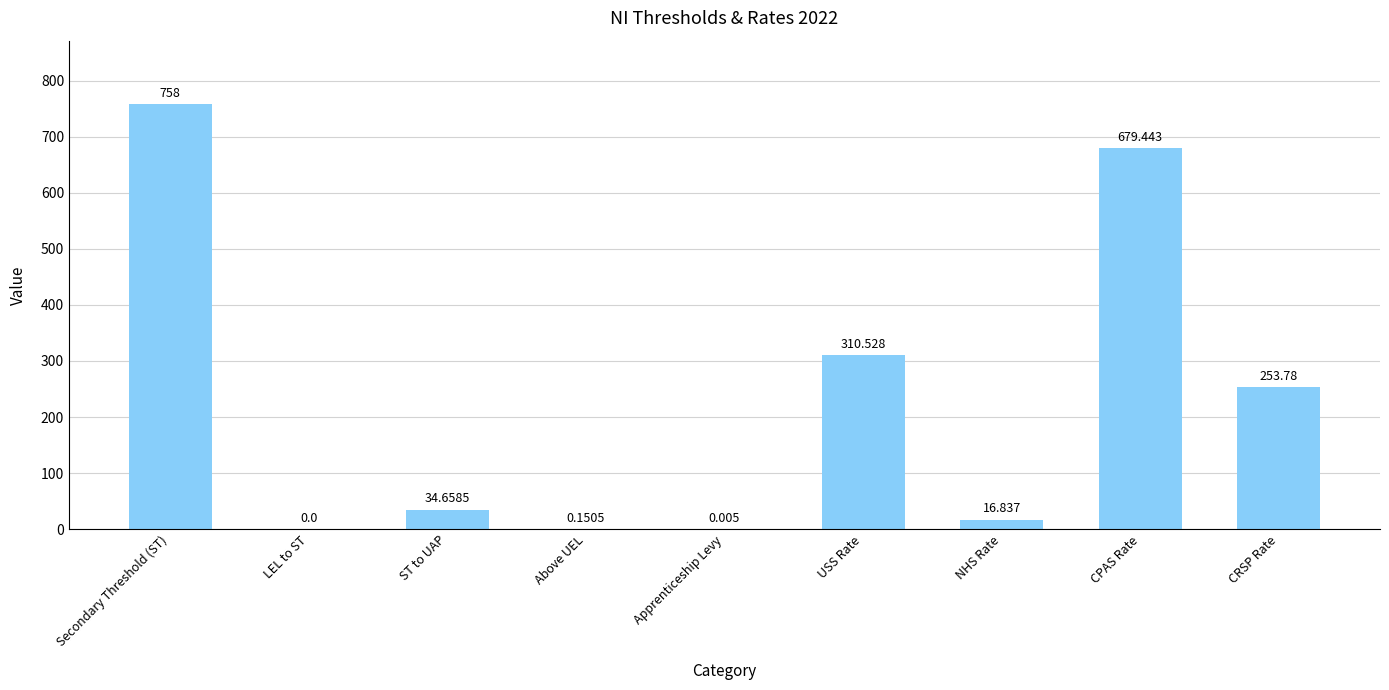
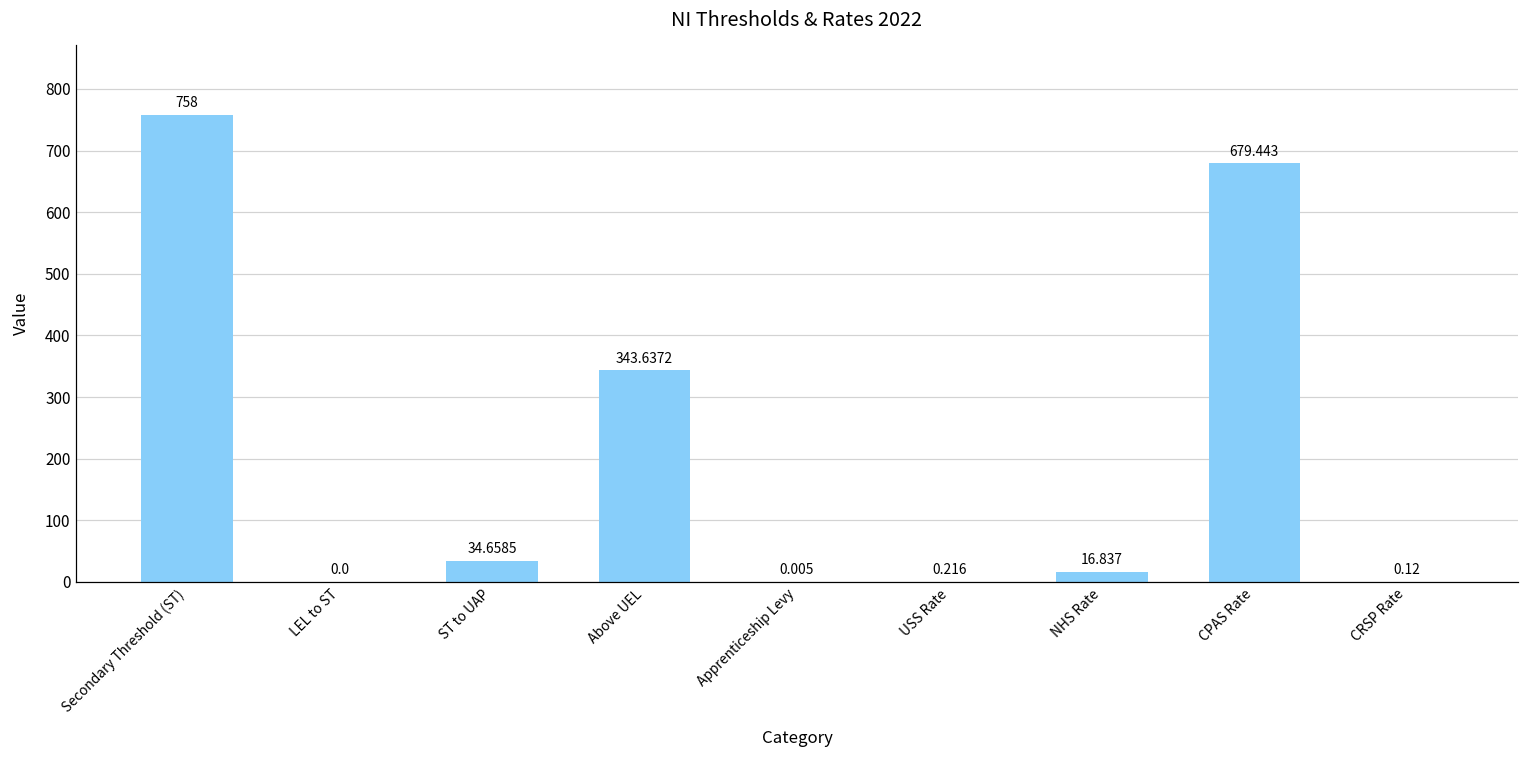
  {
    "Secondary Threshold (ST)": 758,
    "LEL to ST": 0.0,
    "ST to UAP": 34.6585,
-   "Above UEL": 0.1505,
+   "Above UEL": 343.6372,
    "Apprenticeship Levy": 0.005,
-   "USS Rate": 310.528,
+   "USS Rate": 0.216,
    "NHS Rate": 16.837,
    "CPAS Rate": 679.443,
-   "CRSP Rate": 253.78
+   "CRSP Rate": 0.12
  }
